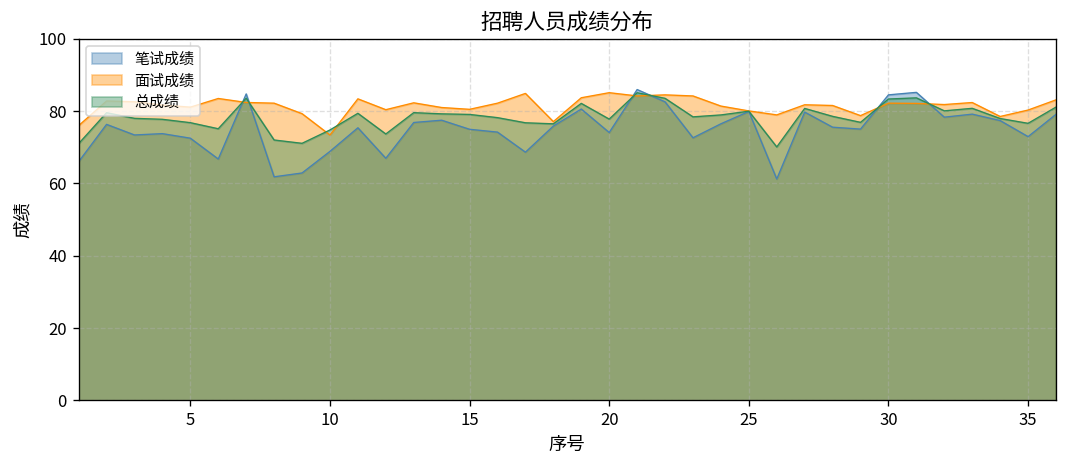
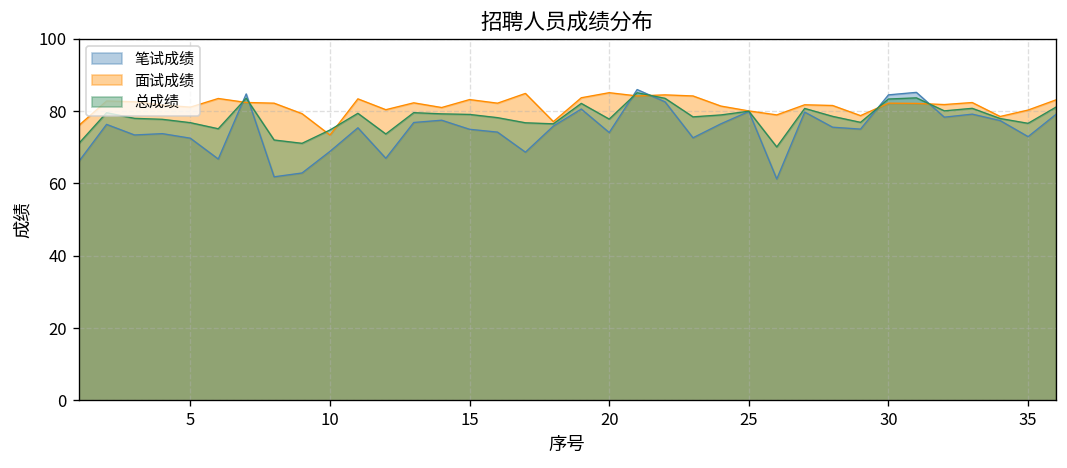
  {
    "面试成绩": {
      "10": 73,
-     "15": 81,
+     "15": 83,
      "20": 85,
      "30": 82,
      "35": 80
    }
  }
